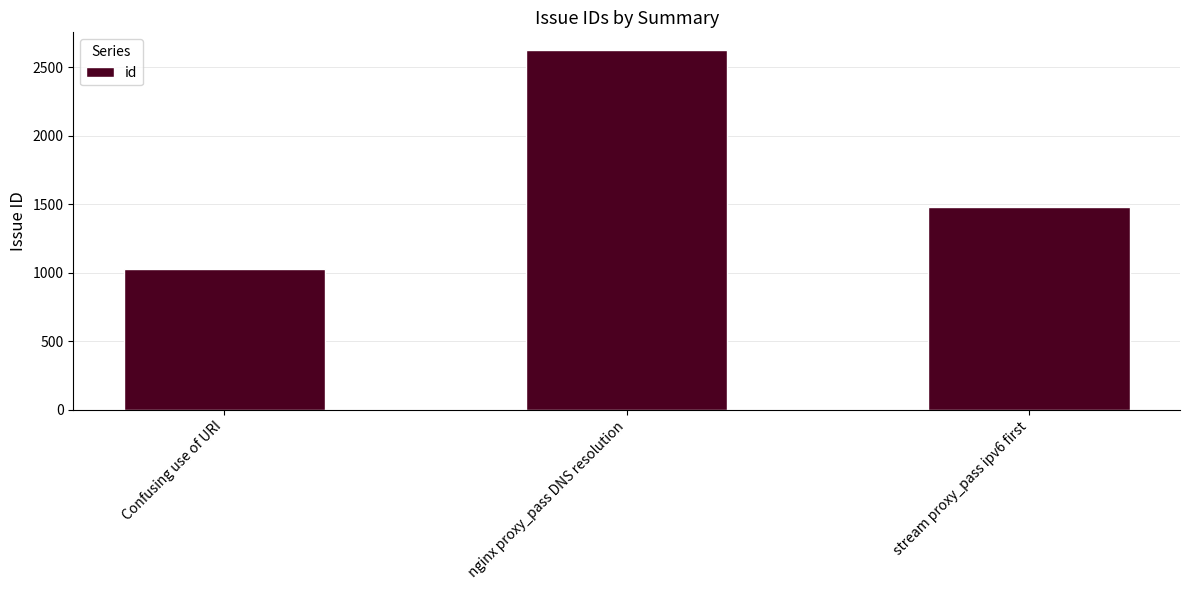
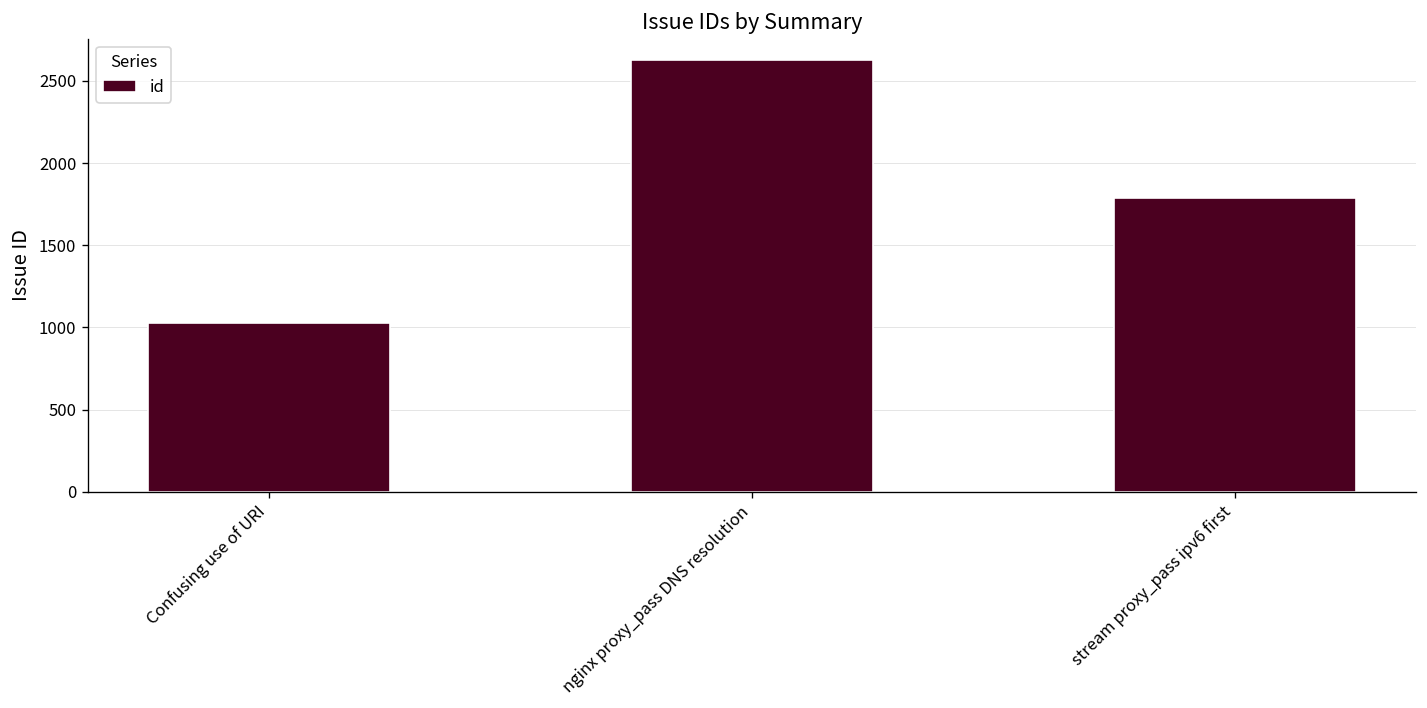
  {
    "Confusing use of URI": 1030,
    "nginx proxy_pass DNS resolution": 2630,
-   "stream proxy_pass ipv6 first": 1480
+   "stream proxy_pass ipv6 first": 1790
  }
